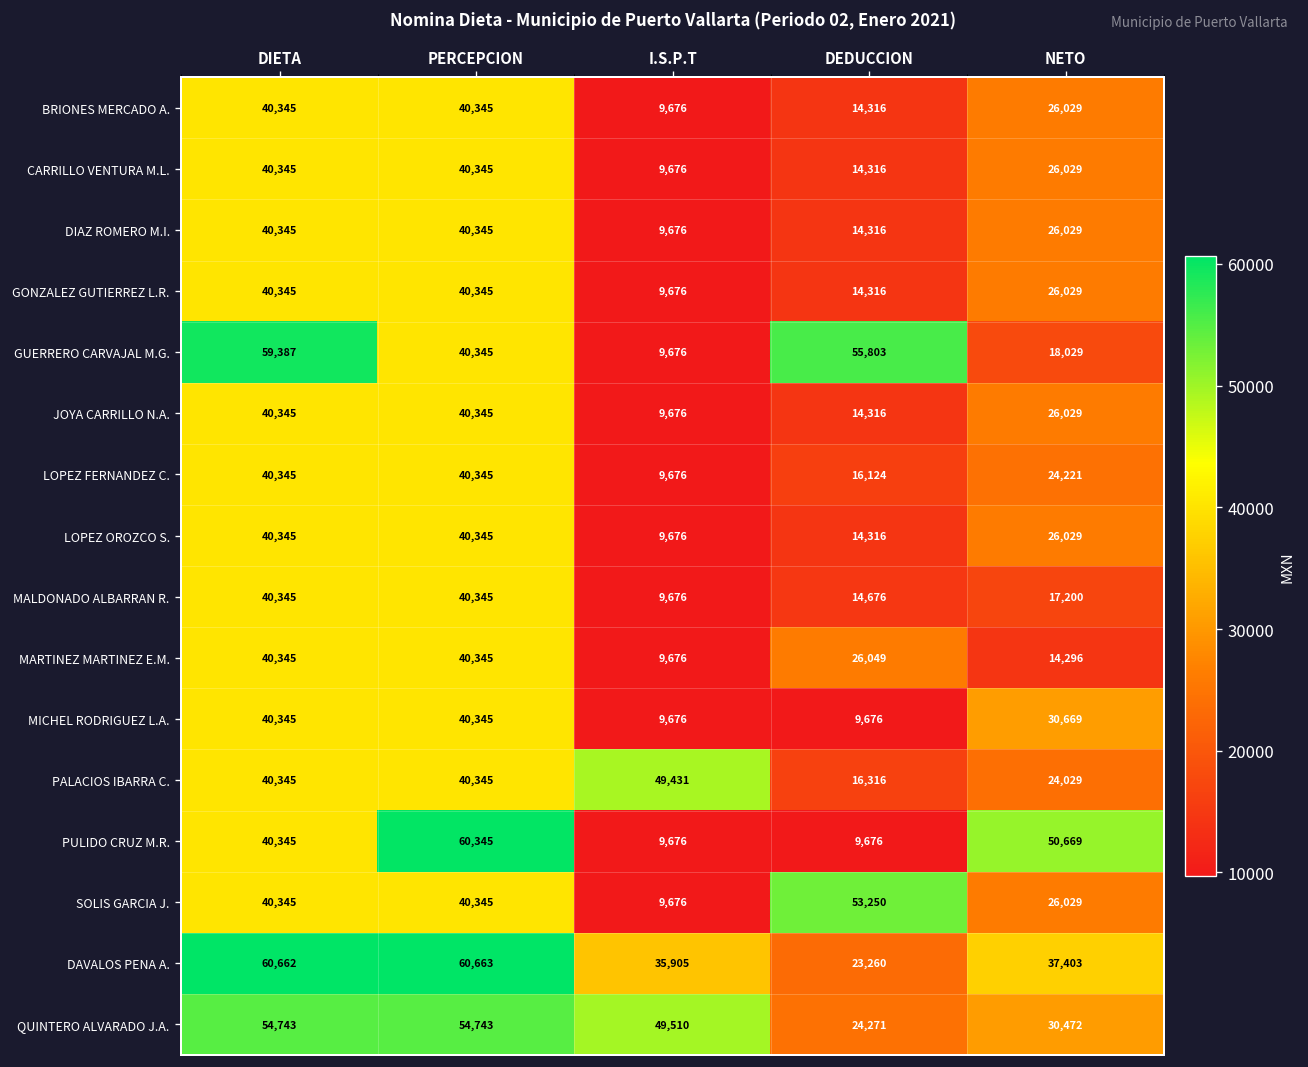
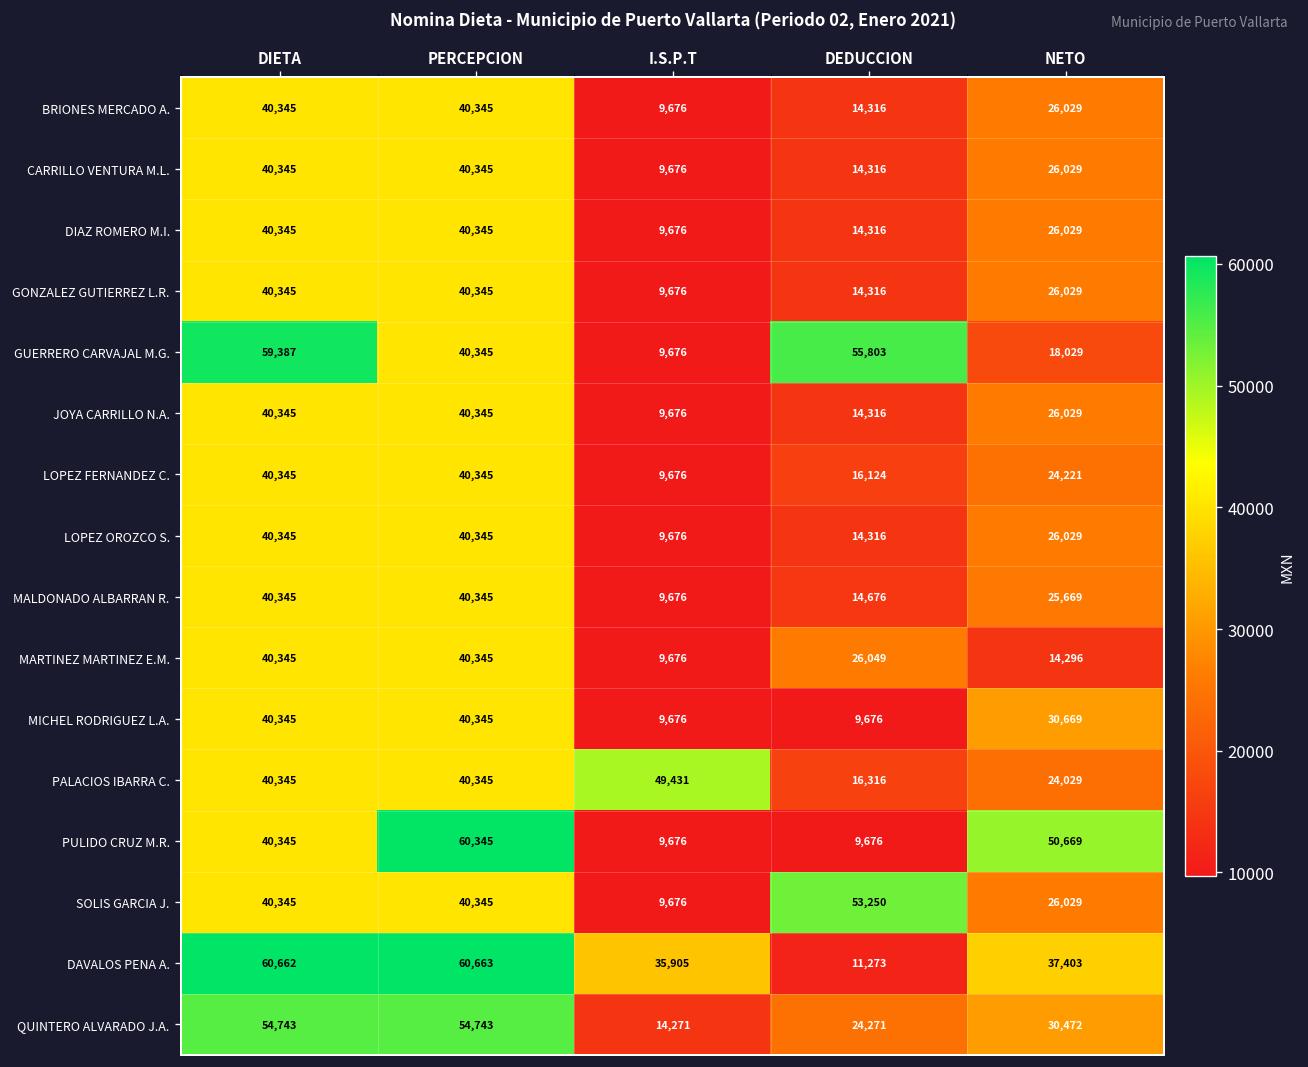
  {
    "BRIONES MERCADO A.": {
      "DIETA": "40,345",
      "PERCEPCION": "40,345",
      "I.S.P.T": "9,676",
      "DEDUCCION": "14,316",
      "NETO": "26,029"
    },
    "CARRILLO VENTURA M.L.": {
      "DIETA": "40,345",
      "PERCEPCION": "40,345",
      "I.S.P.T": "9,676",
      "DEDUCCION": "14,316",
      "NETO": "26,029"
    },
    "DIAZ ROMERO M.I.": {
      "DIETA": "40,345",
      "PERCEPCION": "40,345",
      "I.S.P.T": "9,676",
      "DEDUCCION": "14,316",
      "NETO": "26,029"
    },
    "GONZALEZ GUTIERREZ L.R.": {
      "DIETA": "40,345",
      "PERCEPCION": "40,345",
      "I.S.P.T": "9,676",
      "DEDUCCION": "14,316",
      "NETO": "26,029"
    },
    "GUERRERO CARVAJAL M.G.": {
      "DIETA": "59,387",
      "PERCEPCION": "40,345",
      "I.S.P.T": "9,676",
      "DEDUCCION": "55,803",
      "NETO": "18,029"
    },
    "JOYA CARRILLO N.A.": {
      "DIETA": "40,345",
      "PERCEPCION": "40,345",
      "I.S.P.T": "9,676",
      "DEDUCCION": "14,316",
      "NETO": "26,029"
    },
    "LOPEZ FERNANDEZ C.": {
      "DIETA": "40,345",
      "PERCEPCION": "40,345",
      "I.S.P.T": "9,676",
      "DEDUCCION": "16,124",
      "NETO": "24,221"
    },
    "LOPEZ OROZCO S.": {
      "DIETA": "40,345",
      "PERCEPCION": "40,345",
      "I.S.P.T": "9,676",
      "DEDUCCION": "14,316",
      "NETO": "26,029"
    },
    "MALDONADO ALBARRAN R.": {
      "DIETA": "40,345",
      "PERCEPCION": "40,345",
      "I.S.P.T": "9,676",
      "DEDUCCION": "14,676",
-     "NETO": "17,200"
+     "NETO": "25,669"
    },
    "MARTINEZ MARTINEZ E.M.": {
      "DIETA": "40,345",
      "PERCEPCION": "40,345",
      "I.S.P.T": "9,676",
      "DEDUCCION": "26,049",
      "NETO": "14,296"
    },
    "MICHEL RODRIGUEZ L.A.": {
      "DIETA": "40,345",
      "PERCEPCION": "40,345",
      "I.S.P.T": "9,676",
      "DEDUCCION": "9,676",
      "NETO": "30,669"
    },
    "PALACIOS IBARRA C.": {
      "DIETA": "40,345",
      "PERCEPCION": "40,345",
      "I.S.P.T": "49,431",
      "DEDUCCION": "16,316",
      "NETO": "24,029"
    },
    "PULIDO CRUZ M.R.": {
      "DIETA": "40,345",
      "PERCEPCION": "60,345",
      "I.S.P.T": "9,676",
      "DEDUCCION": "9,676",
      "NETO": "50,669"
    },
    "SOLIS GARCIA J.": {
      "DIETA": "40,345",
      "PERCEPCION": "40,345",
      "I.S.P.T": "9,676",
      "DEDUCCION": "53,250",
      "NETO": "26,029"
    },
    "DAVALOS PENA A.": {
      "DIETA": "60,662",
      "PERCEPCION": "60,663",
      "I.S.P.T": "35,905",
-     "DEDUCCION": "23,260",
+     "DEDUCCION": "11,273",
      "NETO": "37,403"
    },
    "QUINTERO ALVARADO J.A.": {
      "DIETA": "54,743",
      "PERCEPCION": "54,743",
-     "I.S.P.T": "49,510",
+     "I.S.P.T": "14,271",
      "DEDUCCION": "24,271",
      "NETO": "30,472"
    }
  }
